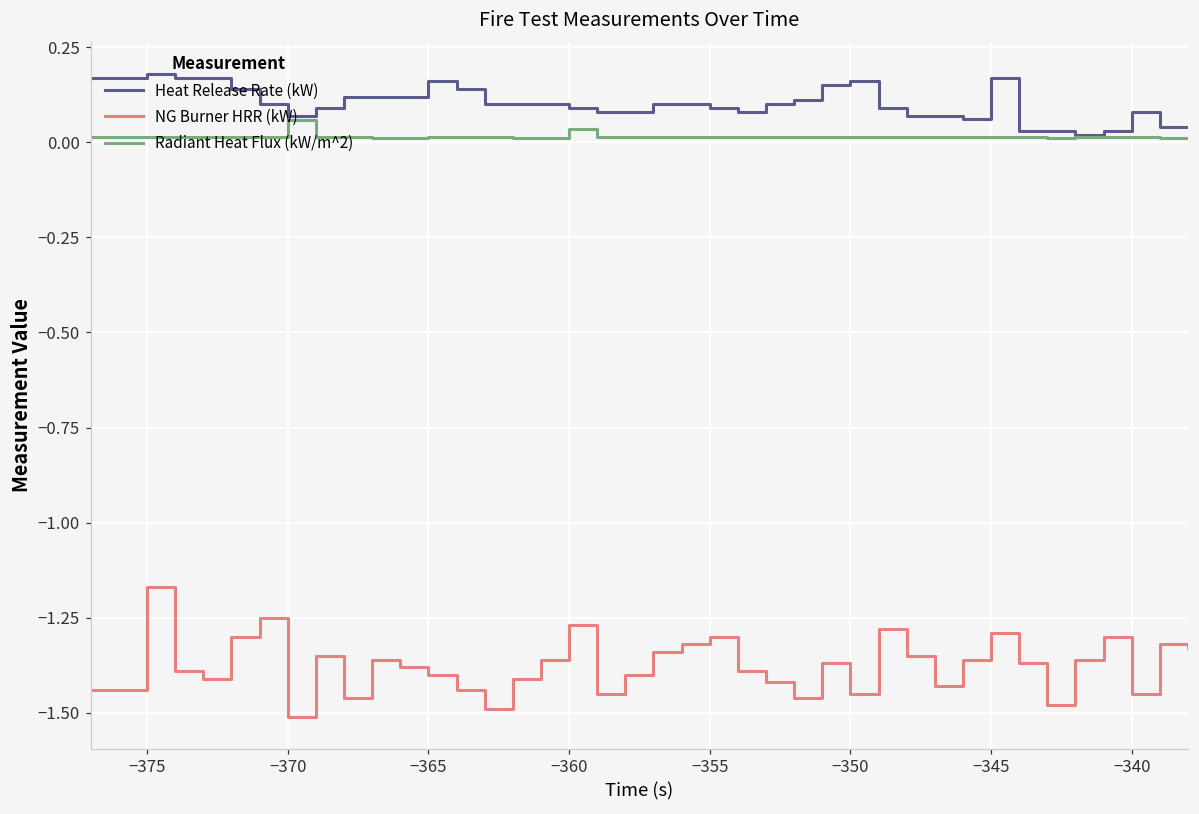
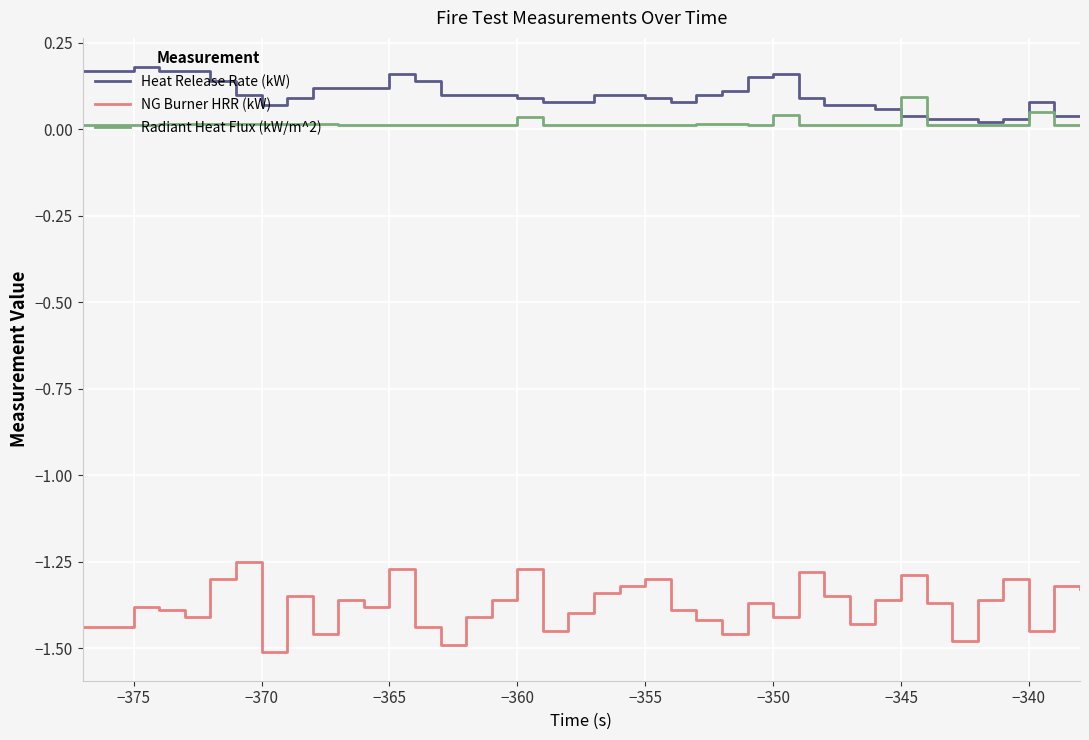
  {
    "Heat Release Rate (kW)": {
      "−375": 0.18,
      "−370": 0.07,
      "−365": 0.16,
      "−360": 0.09,
      "−355": 0.09,
      "−350": 0.16,
-     "−345": 0.17,
+     "−345": 0.04,
      "−340": 0.08
    },
    "NG Burner HRR (kW)": {
-     "−375": -1.17,
+     "−375": -1.38,
      "−370": -1.51,
-     "−365": -1.40,
+     "−365": -1.27,
      "−360": -1.27,
      "−355": -1.30,
-     "−350": -1.45,
+     "−350": -1.41,
      "−345": -1.29,
      "−340": -1.45
    },
    "Radiant Heat Flux (kW/m^2)": {
      "−375": 0.01,
-     "−370": 0.06,
+     "−370": 0.02,
      "−365": 0.01,
      "−360": 0.04,
      "−355": 0.01,
-     "−350": 0.01,
-     "−345": 0.01,
-     "−340": 0.01
+     "−350": 0.04,
+     "−345": 0.09,
+     "−340": 0.05
    }
  }
